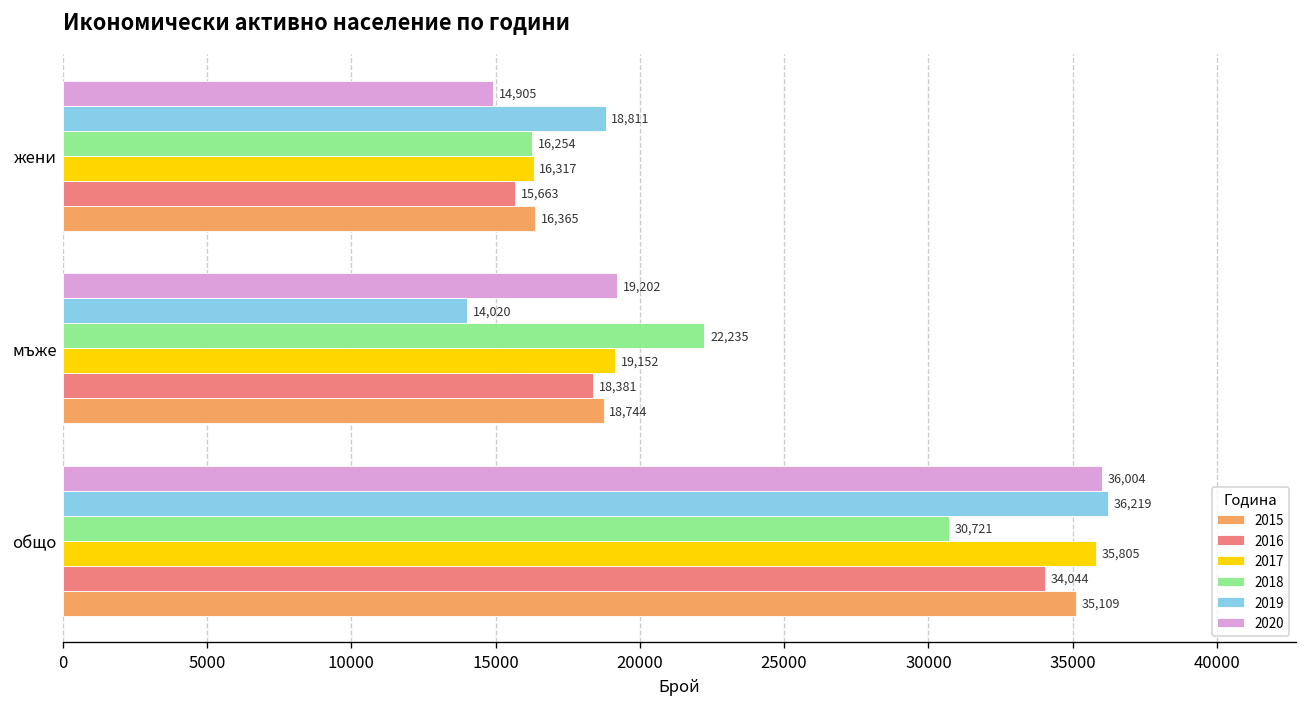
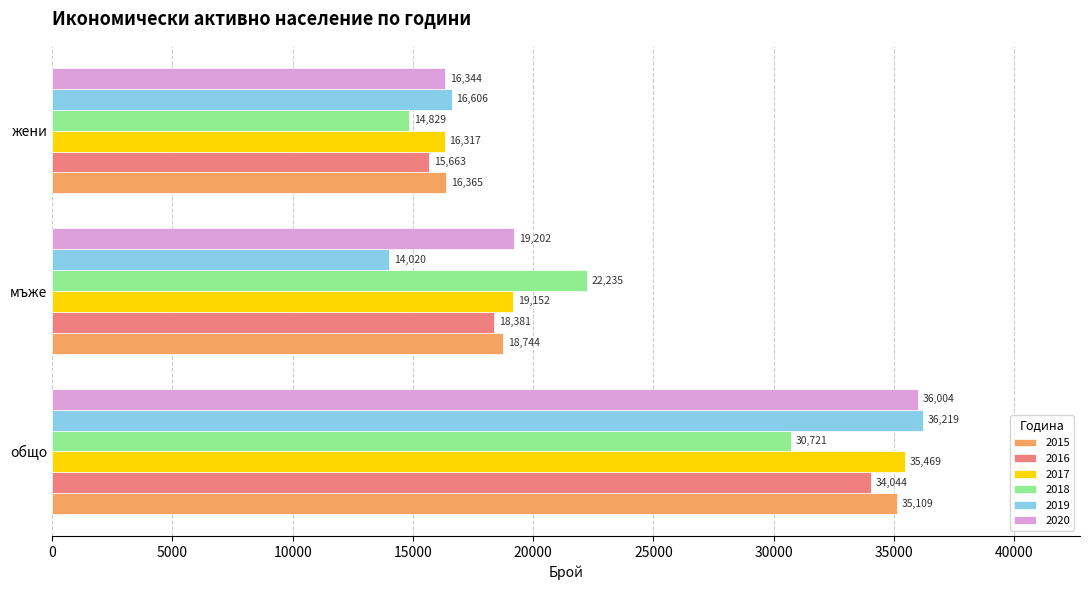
  {
    "2017": {
      "жени": "16,317",
      "мъже": "19,152",
-     "общо": "35,805"
+     "общо": "35,469"
    },
    "2018": {
-     "жени": "16,254",
+     "жени": "14,829",
      "мъже": "22,235",
      "общо": "30,721"
    },
    "2019": {
-     "жени": "18,811",
+     "жени": "16,606",
      "мъже": "14,020",
      "общо": "36,219"
    },
    "2020": {
-     "жени": "14,905",
+     "жени": "16,344",
      "мъже": "19,202",
      "общо": "36,004"
    }
  }
